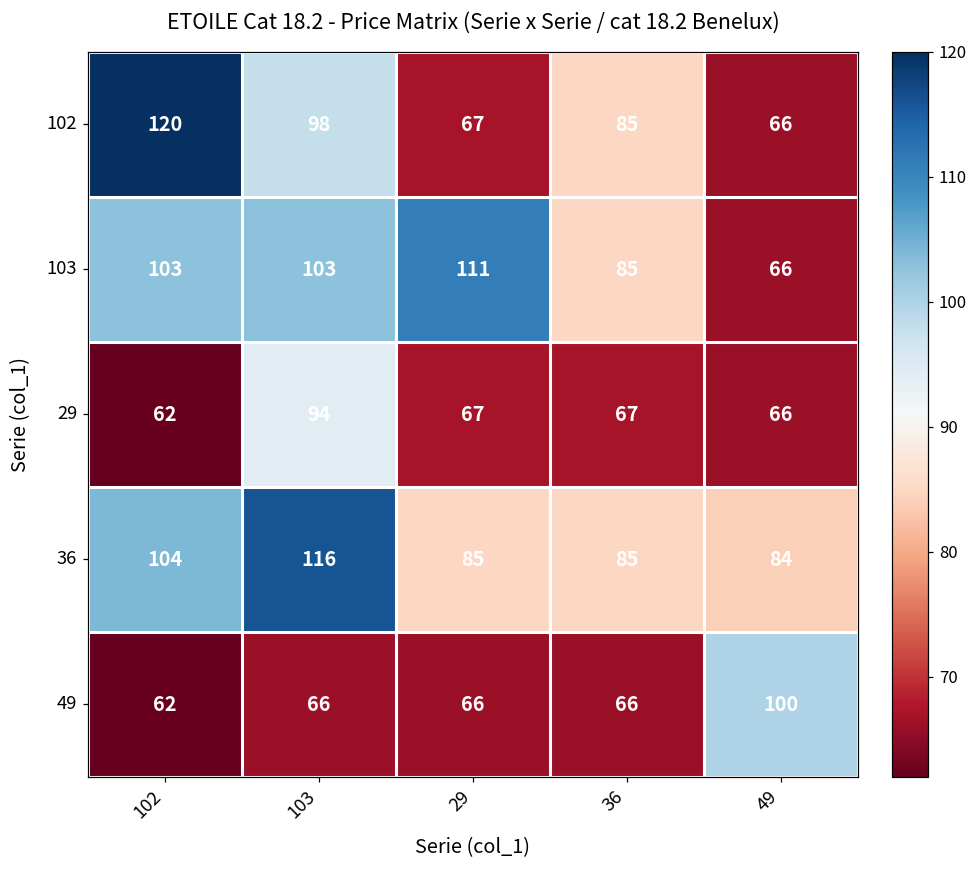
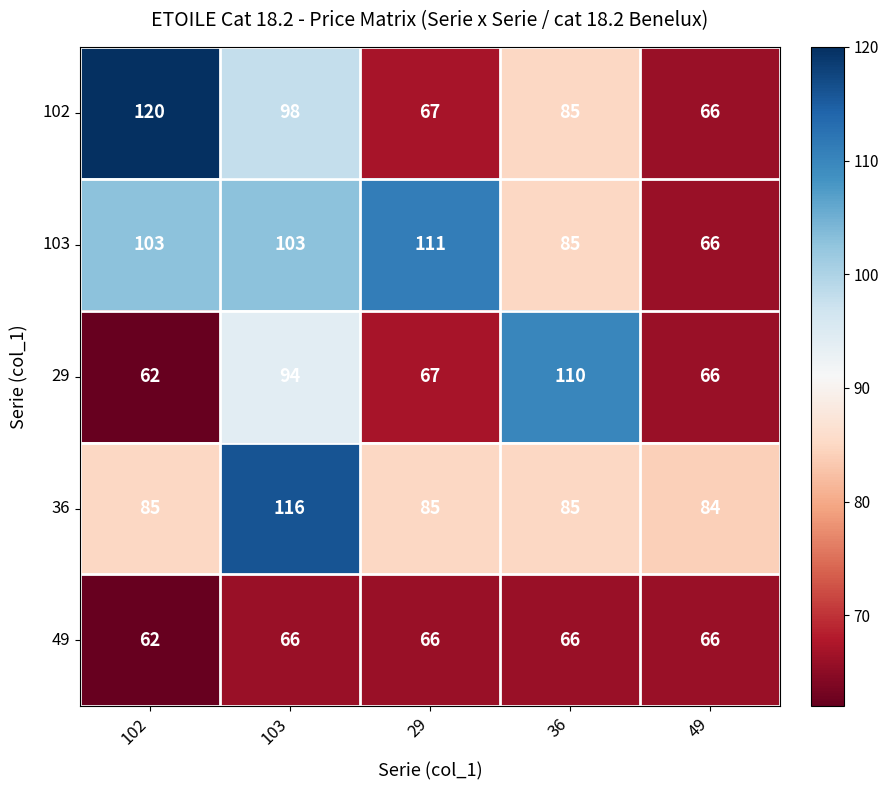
  {
    "102": {
      "102": 120,
      "103": 98,
      "29": 67,
      "36": 85,
      "49": 66
    },
    "103": {
      "102": 103,
      "103": 103,
      "29": 111,
      "36": 85,
      "49": 66
    },
    "29": {
      "102": 62,
      "29": 67,
-     "36": 67,
+     "36": 110,
      "49": 66
    },
    "36": {
-     "102": 104,
+     "102": 85,
      "103": 116,
      "29": 85,
      "36": 85,
      "49": 84
    },
    "49": {
      "102": 62,
      "103": 66,
      "29": 66,
      "36": 66,
-     "49": 100
+     "49": 66
    }
  }
